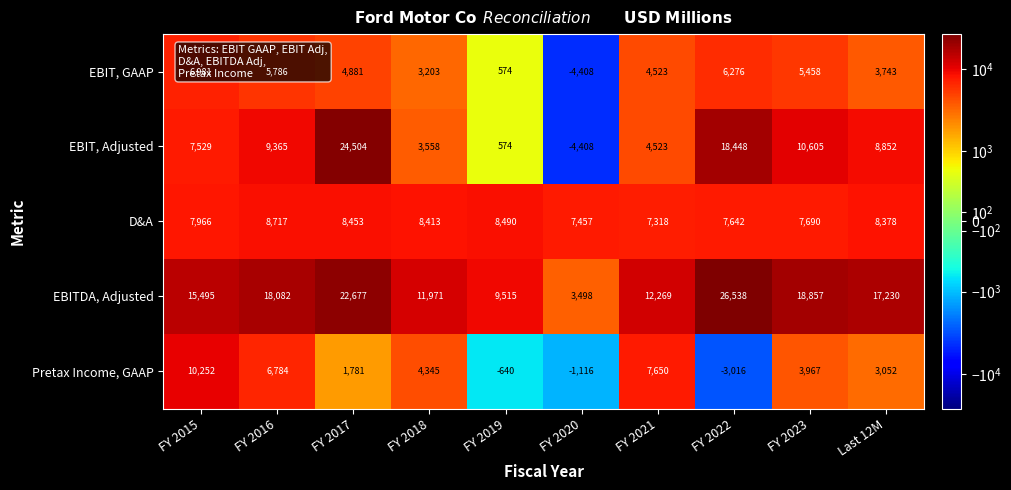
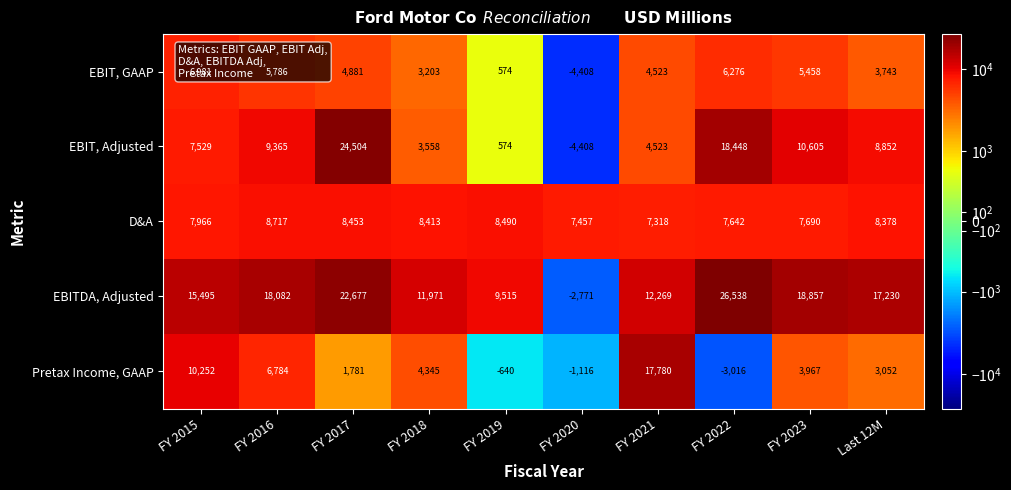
  {
    "EBIT, GAAP": {
      "FY 2017": "4,881",
      "FY 2018": "3,203",
      "FY 2019": "574",
      "FY 2020": "-4,408",
      "FY 2021": "4,523",
      "FY 2022": "6,276",
      "FY 2023": "5,458",
      "Last 12M": "3,743"
    },
    "EBIT, Adjusted": {
      "FY 2015": "7,529",
      "FY 2016": "9,365",
      "FY 2017": "24,504",
      "FY 2018": "3,558",
      "FY 2019": "574",
      "FY 2020": "-4,408",
      "FY 2021": "4,523",
      "FY 2022": "18,448",
      "FY 2023": "10,605",
      "Last 12M": "8,852"
    },
    "D&A": {
      "FY 2015": "7,966",
      "FY 2016": "8,717",
      "FY 2017": "8,453",
      "FY 2018": "8,413",
      "FY 2019": "8,490",
      "FY 2020": "7,457",
      "FY 2021": "7,318",
      "FY 2022": "7,642",
      "FY 2023": "7,690",
      "Last 12M": "8,378"
    },
    "EBITDA, Adjusted": {
      "FY 2015": "15,495",
      "FY 2016": "18,082",
      "FY 2017": "22,677",
      "FY 2018": "11,971",
      "FY 2019": "9,515",
-     "FY 2020": "3,498",
+     "FY 2020": "-2,771",
      "FY 2021": "12,269",
      "FY 2022": "26,538",
      "FY 2023": "18,857",
      "Last 12M": "17,230"
    },
    "Pretax Income, GAAP": {
      "FY 2015": "10,252",
      "FY 2016": "6,784",
      "FY 2017": "1,781",
      "FY 2018": "4,345",
      "FY 2019": "-640",
      "FY 2020": "-1,116",
-     "FY 2021": "7,650",
+     "FY 2021": "17,780",
      "FY 2022": "-3,016",
      "FY 2023": "3,967",
      "Last 12M": "3,052"
    }
  }
